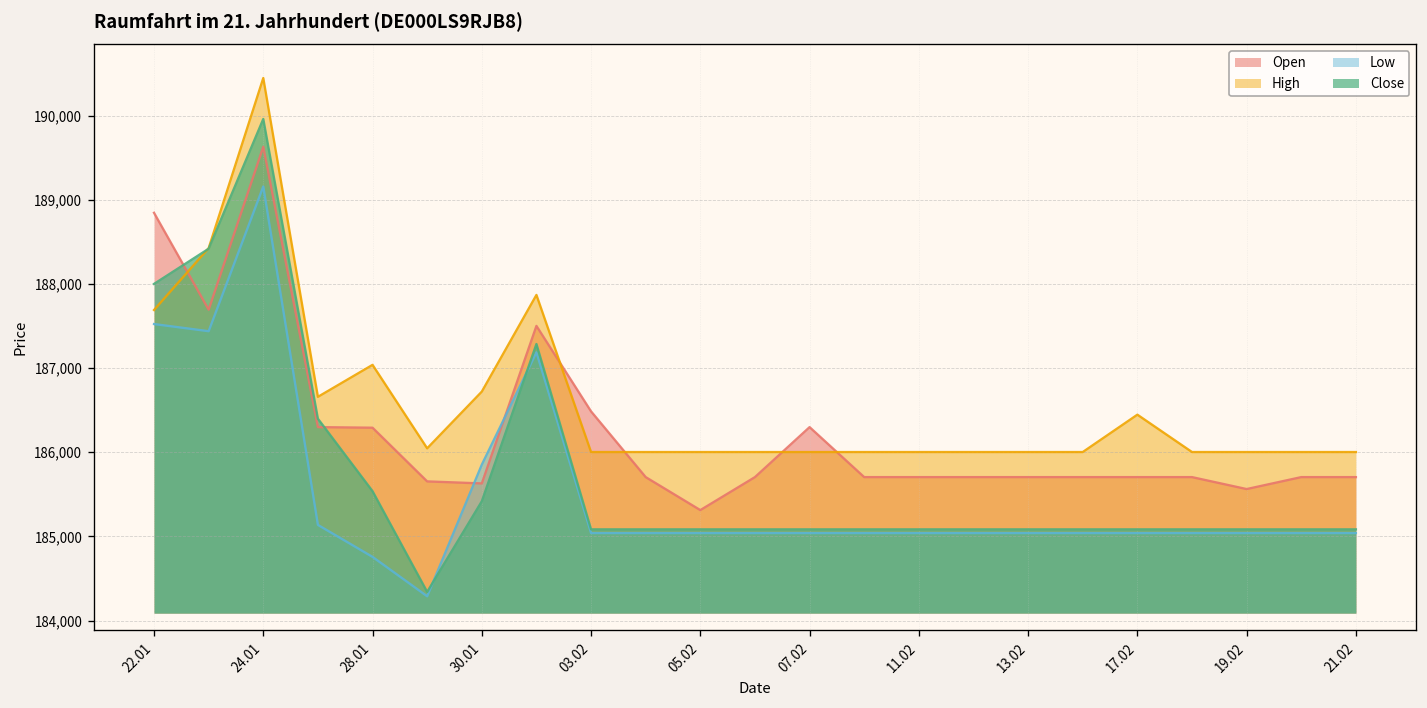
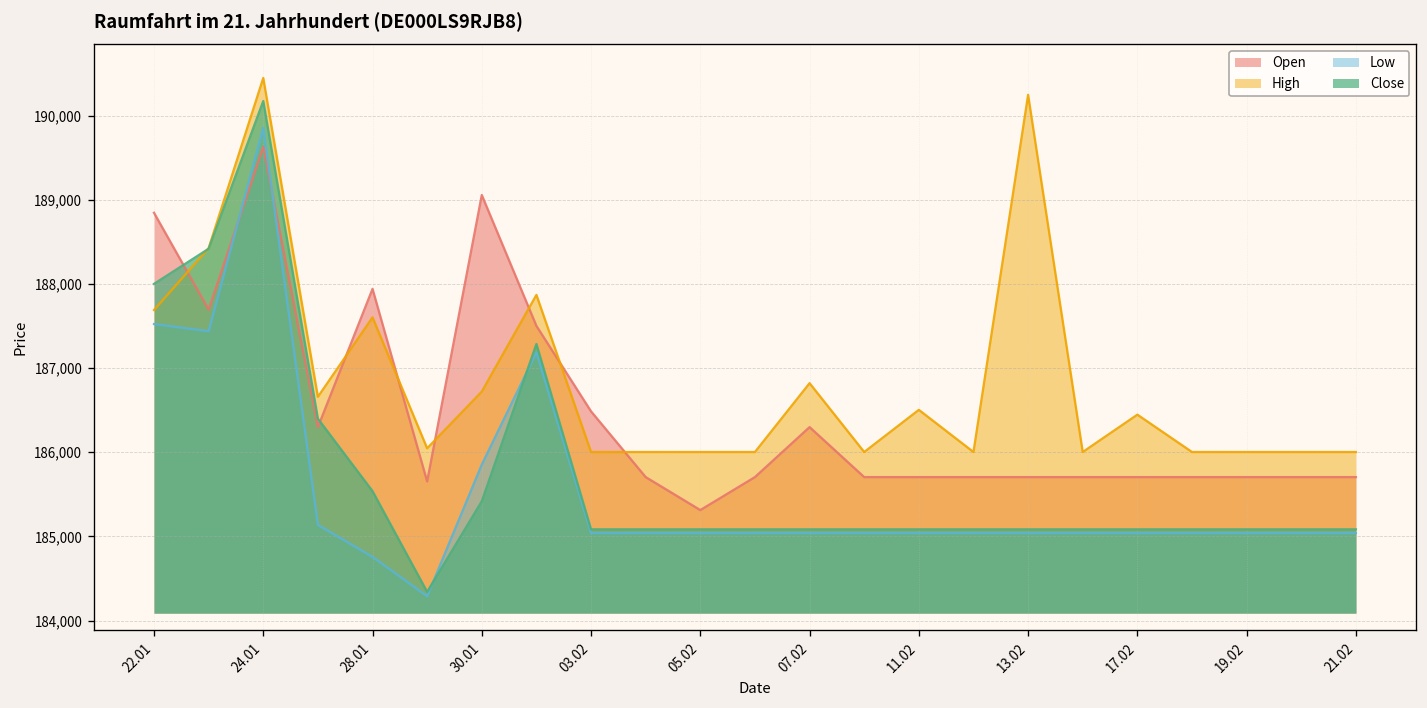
  {
    "Open": {
      "22.01": "188,800",
      "24.01": "189,600",
-     "28.01": "186,300",
-     "30.01": "185,600",
+     "28.01": "187,900",
+     "30.01": "189,100",
      "03.02": "186,500",
      "05.02": "185,300",
      "07.02": "186,300",
      "11.02": "185,700",
      "13.02": "185,700",
      "17.02": "185,700",
-     "19.02": "185,600",
+     "19.02": "185,700",
      "21.02": "185,700"
    },
    "High": {
      "22.01": "187,700",
      "24.01": "190,400",
-     "28.01": "187,000",
+     "28.01": "187,600",
      "30.01": "186,700",
      "03.02": "186,000",
      "05.02": "186,000",
-     "07.02": "186,000",
-     "11.02": "186,000",
-     "13.02": "186,000",
+     "07.02": "186,800",
+     "11.02": "186,500",
+     "13.02": "190,200",
      "17.02": "186,400",
      "19.02": "186,000",
      "21.02": "186,000"
    },
    "Low": {
      "22.01": "187,500",
-     "24.01": "189,200",
+     "24.01": "189,900",
      "28.01": "184,800",
      "30.01": "185,900",
      "03.02": "185,000",
      "05.02": "185,000",
      "07.02": "185,000",
      "11.02": "185,000",
      "13.02": "185,000",
      "17.02": "185,000",
      "19.02": "185,000",
      "21.02": "185,000"
    },
    "Close": {
      "22.01": "188,000",
-     "24.01": "190,000",
+     "24.01": "190,200",
      "28.01": "185,500",
      "30.01": "185,400",
      "03.02": "185,100",
      "05.02": "185,100",
      "07.02": "185,100",
      "11.02": "185,100",
      "13.02": "185,100",
      "17.02": "185,100",
      "19.02": "185,100",
      "21.02": "185,100"
    }
  }
